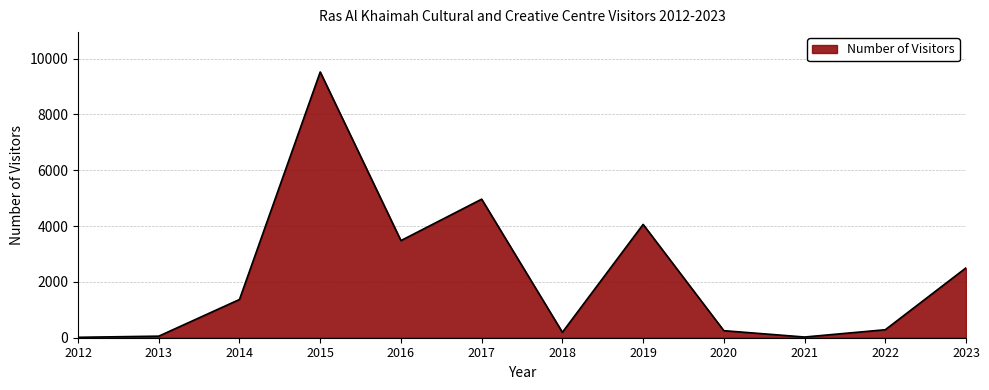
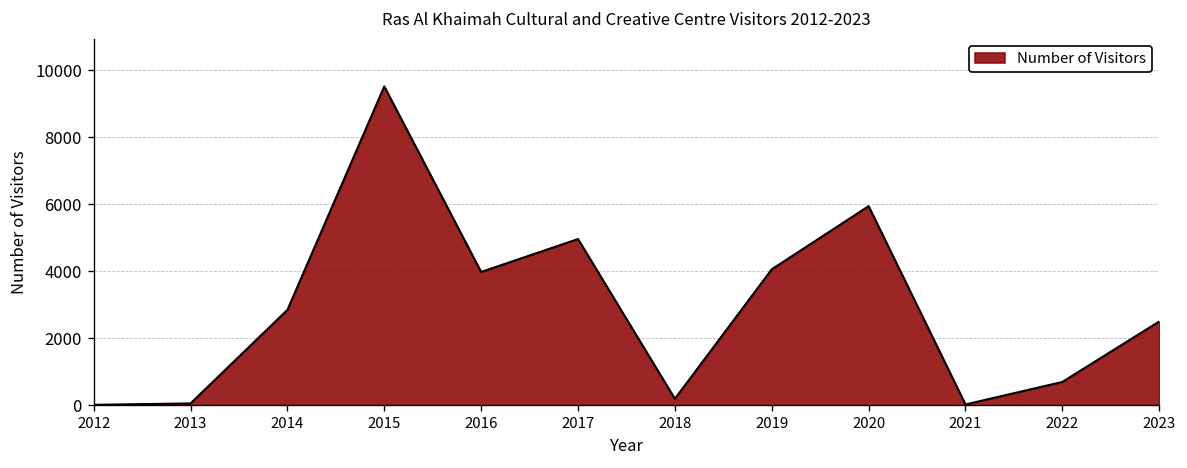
  {
    "2012": 0,
    "2013": 100,
-   "2014": 1400,
+   "2014": 2800,
    "2015": 9500,
-   "2016": 3500,
+   "2016": 4000,
    "2017": 5000,
    "2018": 200,
    "2019": 4100,
-   "2020": 300,
+   "2020": 5900,
    "2021": 0,
-   "2022": 300,
+   "2022": 700,
    "2023": 2500
  }
